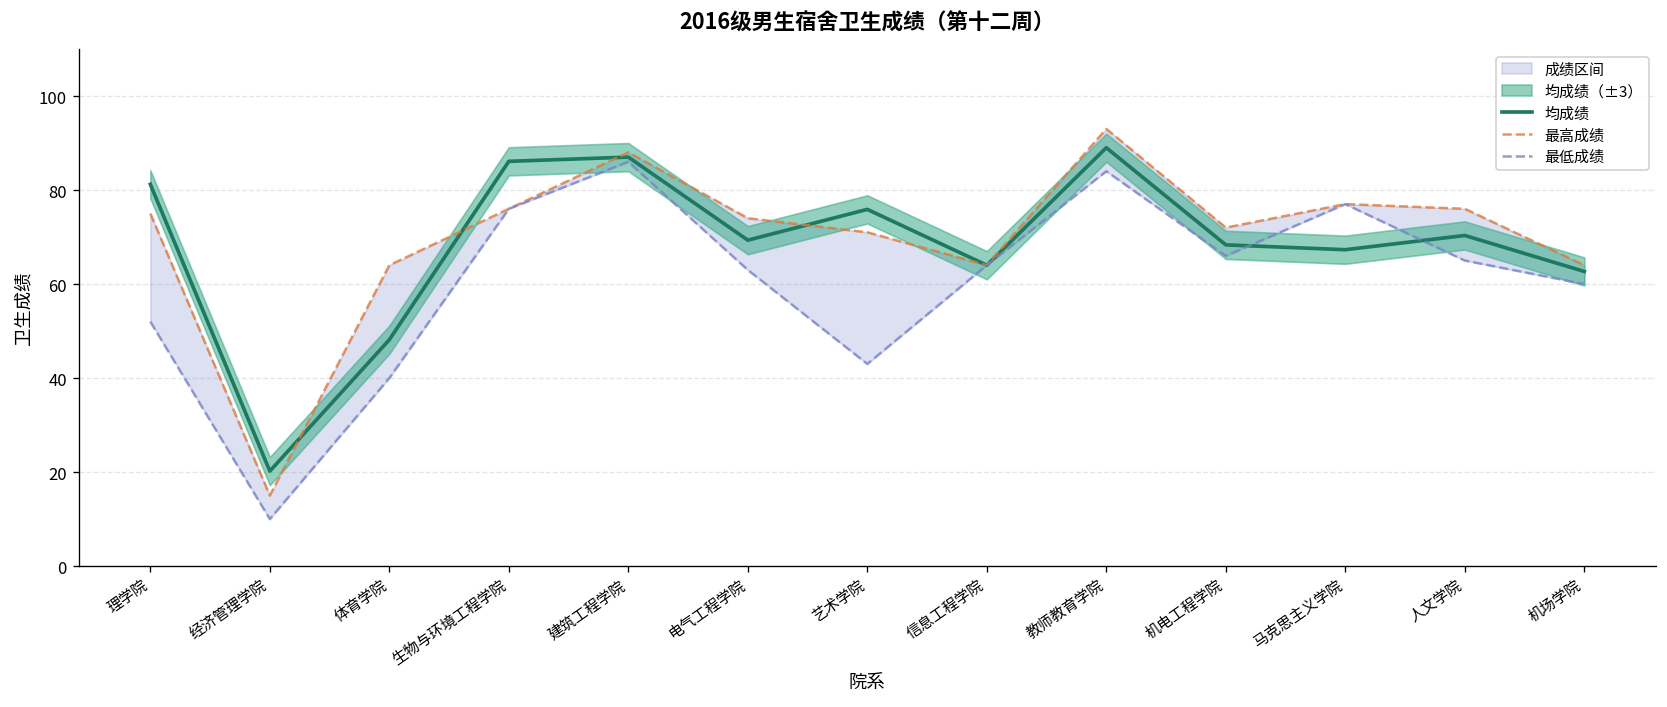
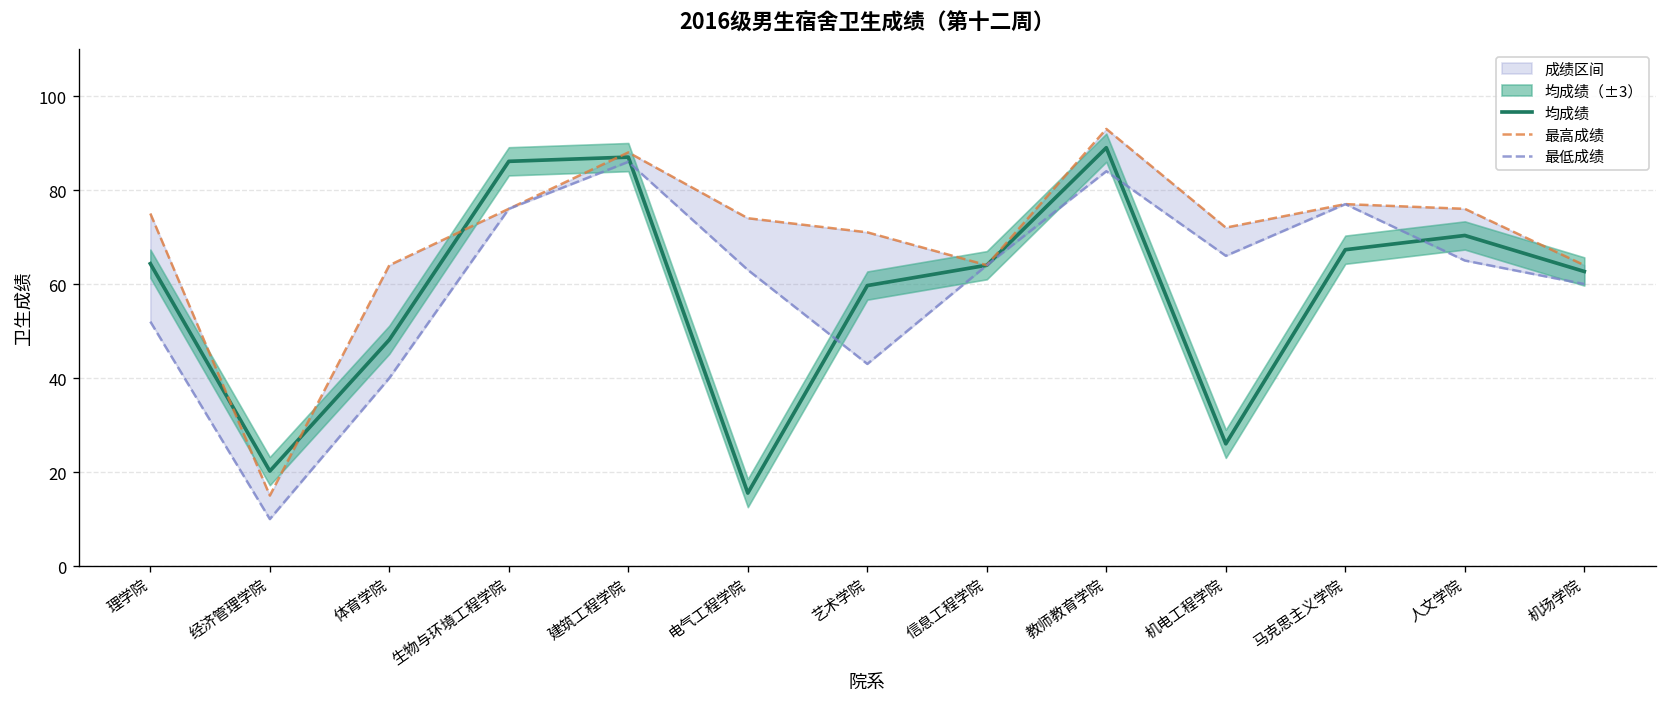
  {
    "均成绩": {
-     "理学院": 81,
+     "理学院": 64,
      "经济管理学院": 20,
      "体育学院": 48,
      "生物与环境工程学院": 86,
      "建筑工程学院": 87,
-     "电气工程学院": 69,
-     "艺术学院": 76,
+     "电气工程学院": 16,
+     "艺术学院": 60,
      "教师教育学院": 89,
-     "机电工程学院": 68,
+     "机电工程学院": 26,
      "马克思主义学院": 67,
      "人文学院": 70,
      "机场学院": 63
    }
  }
